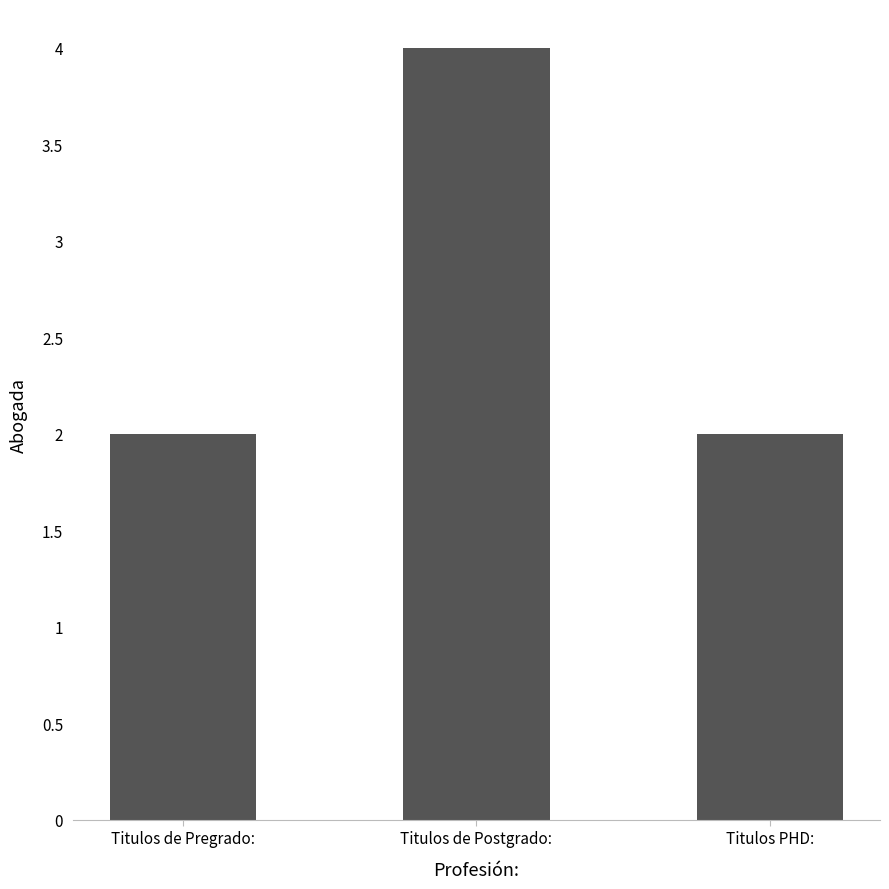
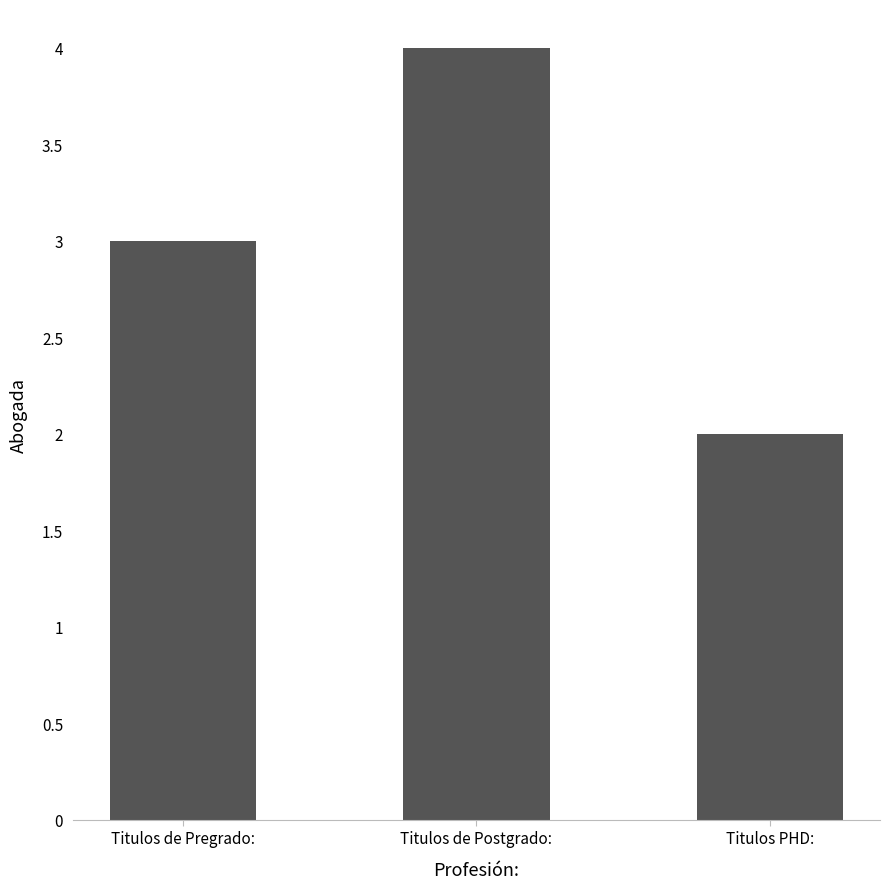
  {
-   "Titulos de Pregrado:": 2,
+   "Titulos de Pregrado:": 3,
    "Titulos de Postgrado:": 4,
    "Titulos PHD:": 2
  }
